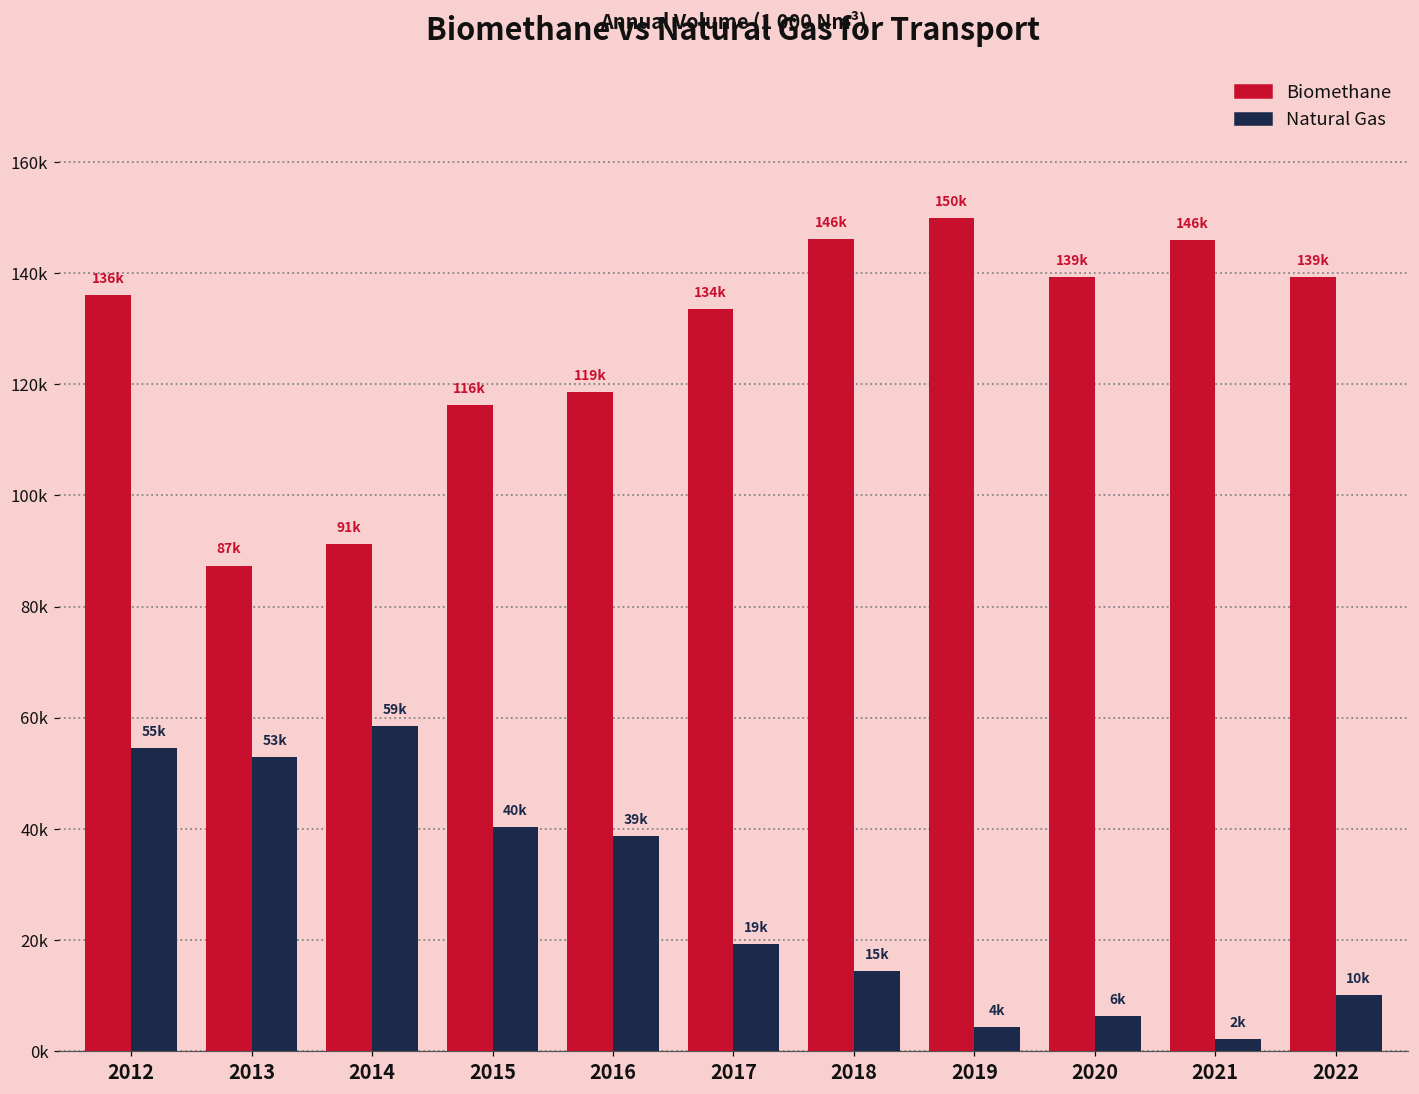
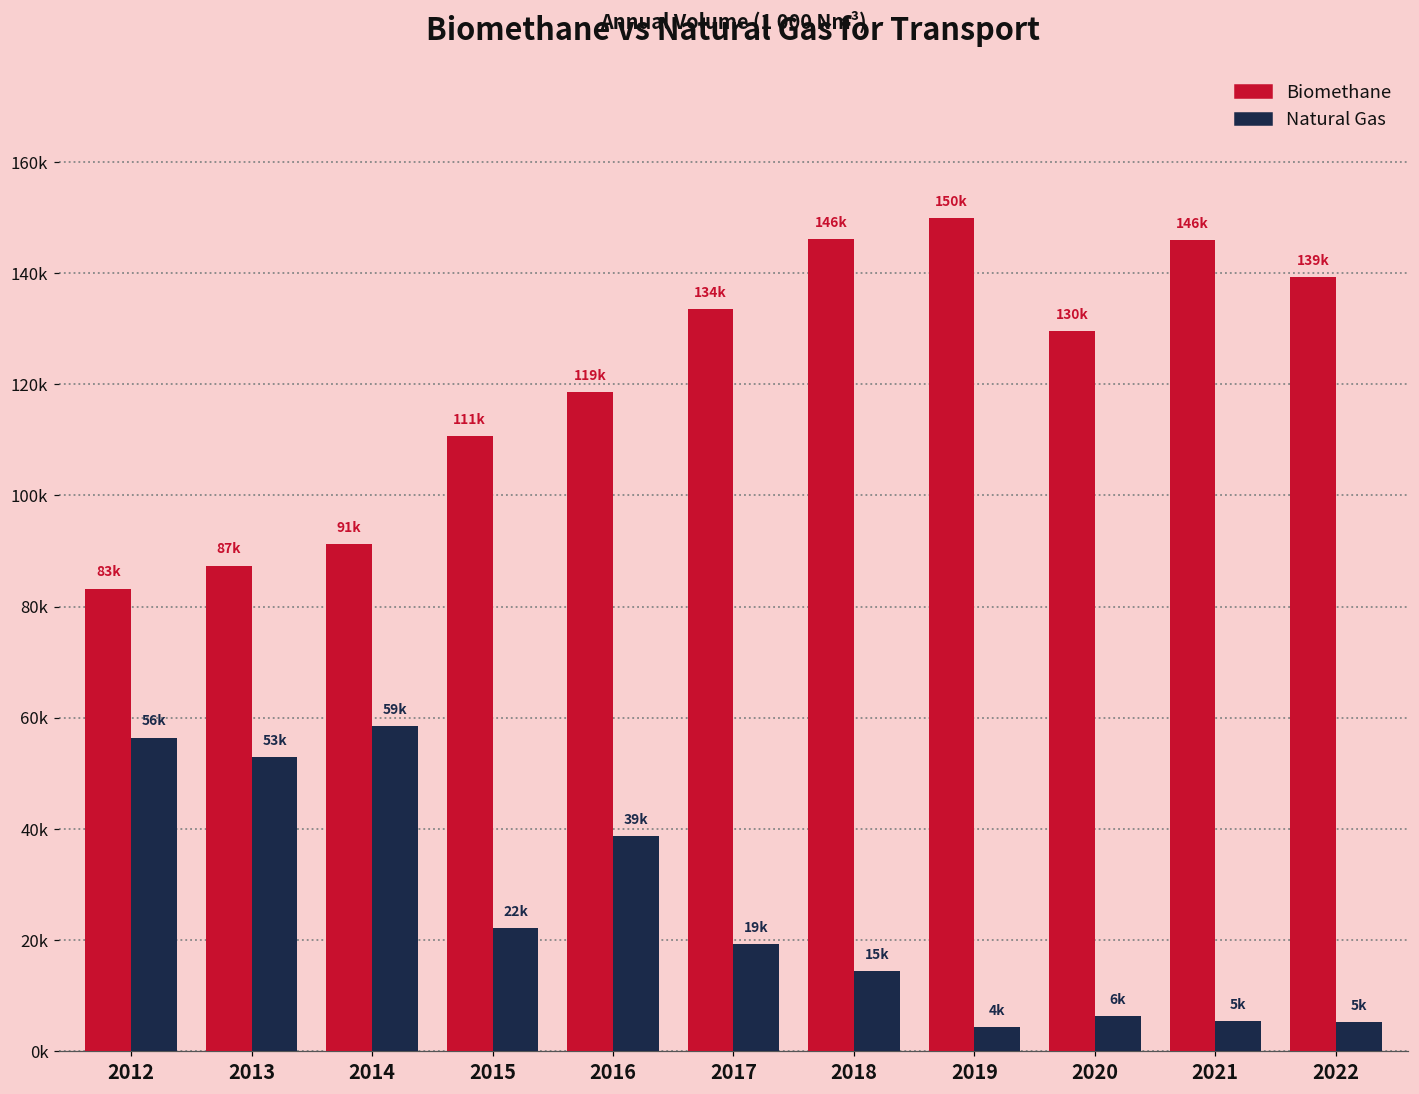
  {
    "Biomethane": {
-     "2012": "136k",
+     "2012": "83k",
      "2013": "87k",
      "2014": "91k",
-     "2015": "116k",
+     "2015": "111k",
      "2016": "119k",
      "2017": "134k",
      "2018": "146k",
      "2019": "150k",
-     "2020": "139k",
+     "2020": "130k",
      "2021": "146k",
      "2022": "139k"
    },
    "Natural Gas": {
-     "2012": "55k",
+     "2012": "56k",
      "2013": "53k",
      "2014": "59k",
-     "2015": "40k",
+     "2015": "22k",
      "2016": "39k",
      "2017": "19k",
      "2018": "15k",
      "2019": "4k",
      "2020": "6k",
-     "2021": "2k",
-     "2022": "10k"
+     "2021": "5k",
+     "2022": "5k"
    }
  }
